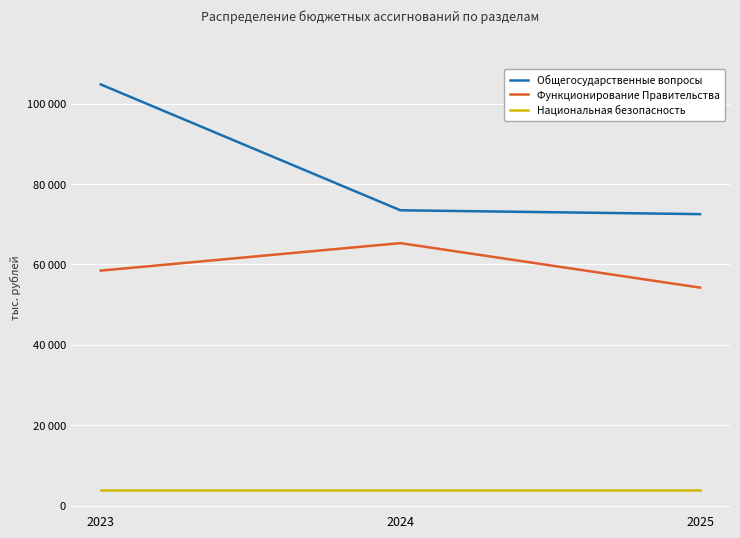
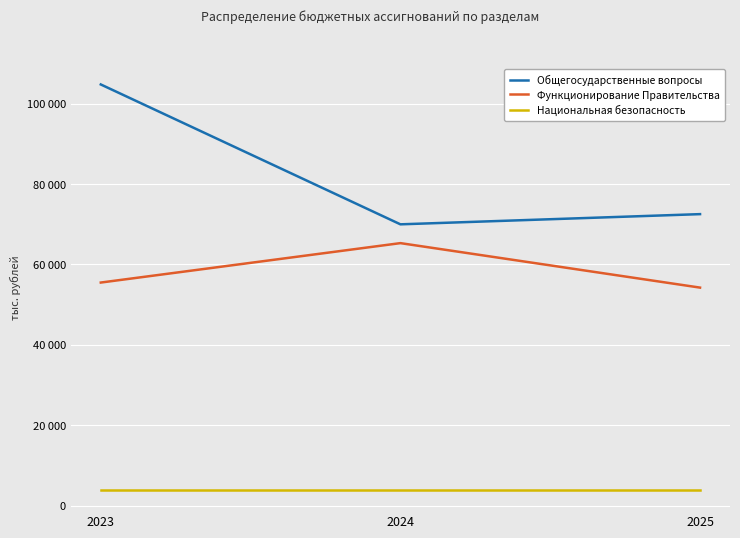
  {
    "Общегосударственные вопросы": {
      "2023": 105000,
-     "2024": 73000,
+     "2024": 70000,
      "2025": 73000
    },
    "Функционирование Правительства": {
-     "2023": 58000,
+     "2023": 56000,
      "2024": 65000,
      "2025": 54000
    },
    "Национальная безопасность": {
      "2023": 4000,
      "2024": 4000,
      "2025": 4000
    }
  }
